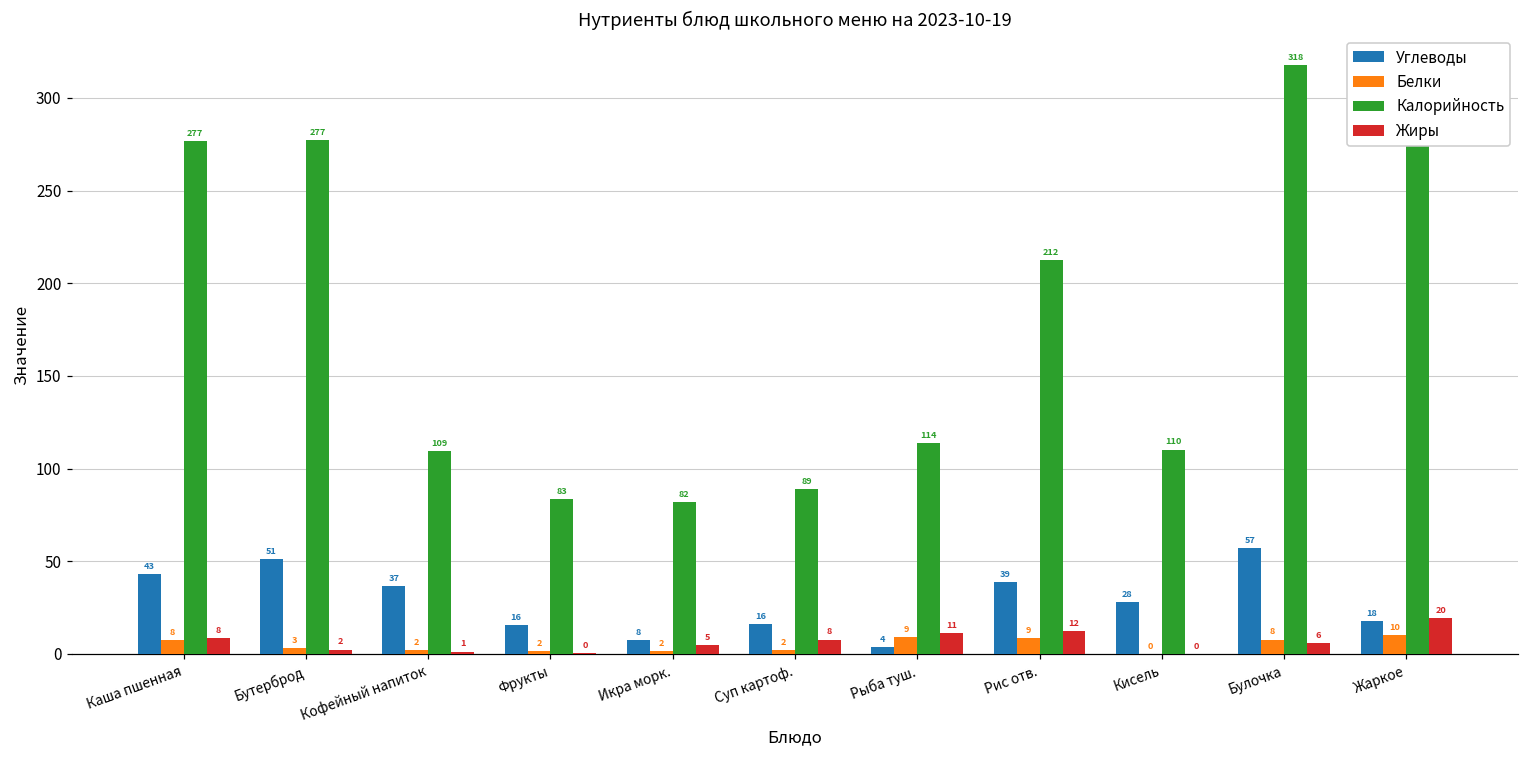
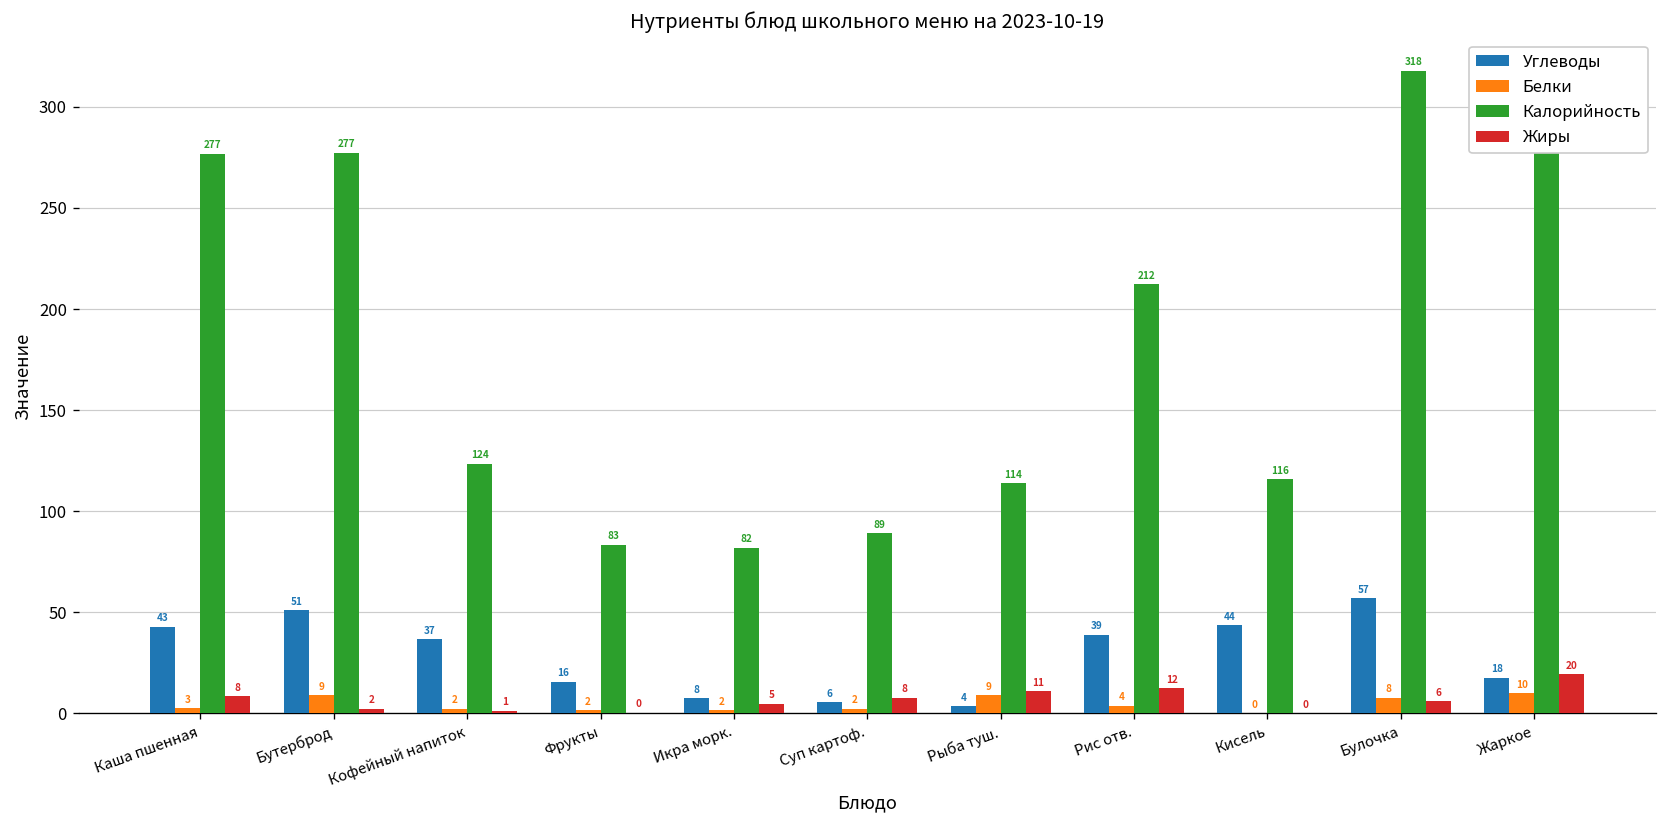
  {
    "Углеводы": {
      "Каша пшенная": 43,
      "Бутерброд": 51,
      "Кофейный напиток": 37,
      "Фрукты": 16,
      "Икра морк.": 8,
-     "Суп картоф.": 16,
+     "Суп картоф.": 6,
      "Рыба туш.": 4,
      "Рис отв.": 39,
-     "Кисель": 28,
+     "Кисель": 44,
      "Булочка": 57,
      "Жаркое": 18
    },
    "Белки": {
-     "Каша пшенная": 8,
-     "Бутерброд": 3,
+     "Каша пшенная": 3,
+     "Бутерброд": 9,
      "Кофейный напиток": 2,
      "Фрукты": 2,
      "Икра морк.": 2,
      "Суп картоф.": 2,
      "Рыба туш.": 9,
-     "Рис отв.": 9,
+     "Рис отв.": 4,
      "Кисель": 0,
      "Булочка": 8,
      "Жаркое": 10
    },
    "Калорийность": {
      "Каша пшенная": 277,
      "Бутерброд": 277,
-     "Кофейный напиток": 109,
+     "Кофейный напиток": 124,
      "Фрукты": 83,
      "Икра морк.": 82,
      "Суп картоф.": 89,
      "Рыба туш.": 114,
      "Рис отв.": 212,
-     "Кисель": 110,
+     "Кисель": 116,
      "Булочка": 318
    },
    "Жиры": {
      "Каша пшенная": 8,
      "Бутерброд": 2,
      "Кофейный напиток": 1,
      "Фрукты": 0,
      "Икра морк.": 5,
      "Суп картоф.": 8,
      "Рыба туш.": 11,
      "Рис отв.": 12,
      "Кисель": 0,
      "Булочка": 6,
      "Жаркое": 20
    }
  }
